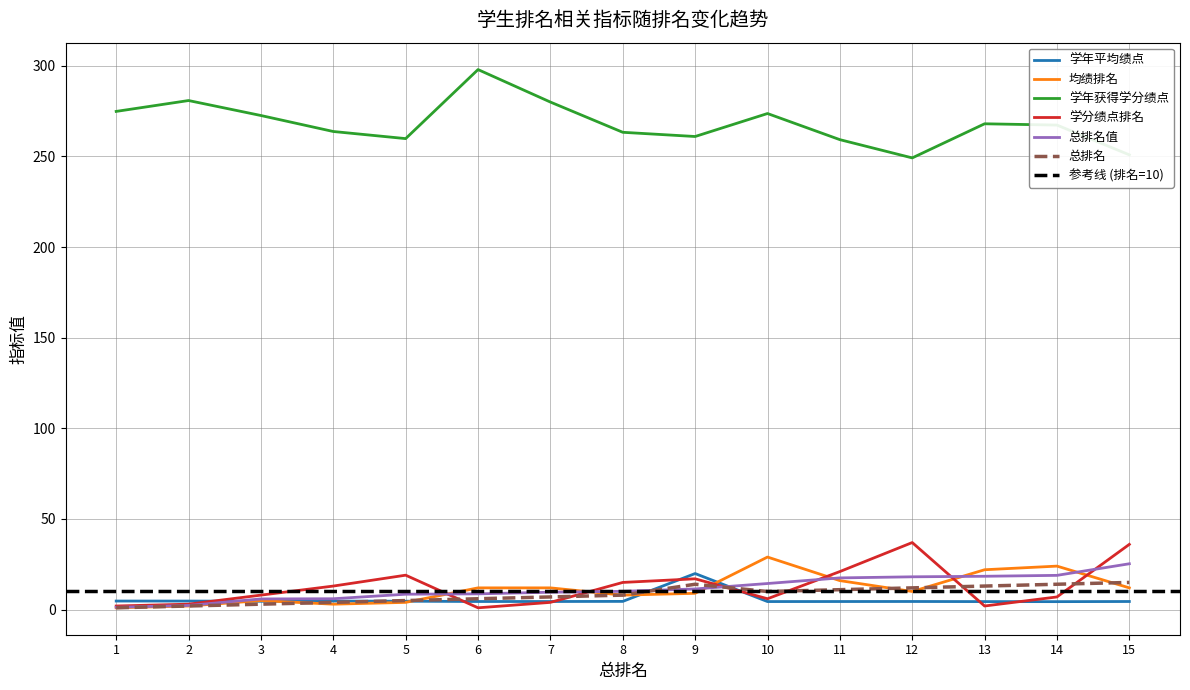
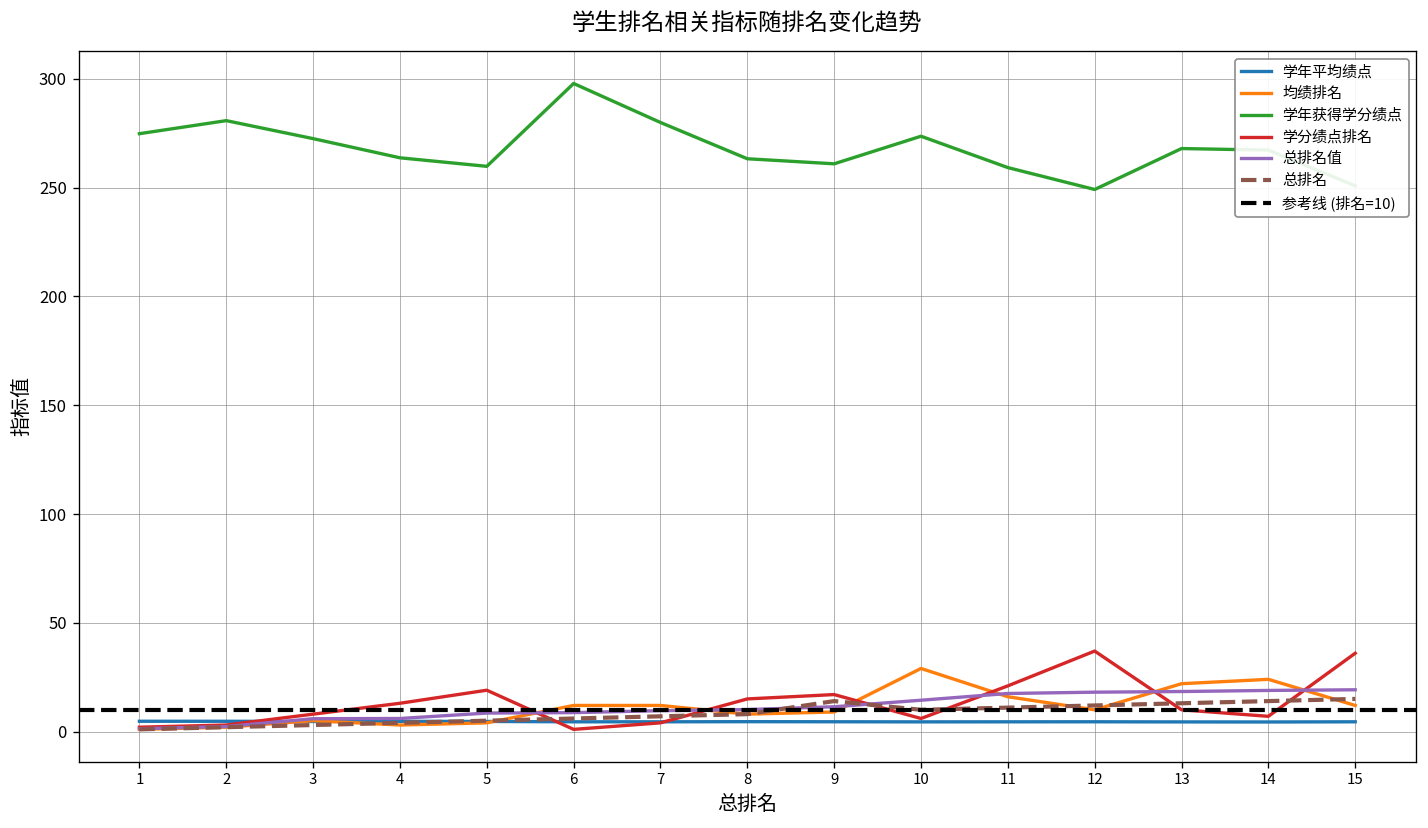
  {
    "学年平均绩点": {
      "1": 5,
      "2": 5,
      "6": 4,
      "8": 5,
-     "9": 20,
+     "9": 5,
      "10": 4,
      "11": 4,
      "12": 4,
      "13": 4,
      "14": 4,
      "15": 4
    },
    "均绩排名": {
      "6": 12,
      "7": 12,
      "9": 9,
      "10": 29,
      "11": 16,
      "12": 10,
      "13": 22,
      "14": 24,
      "15": 12
    },
    "学年获得学分绩点": {
      "1": 275,
      "2": 281,
      "3": 273,
      "4": 264,
      "5": 260,
      "6": 298,
      "7": 280,
      "8": 263,
      "9": 261,
      "10": 274,
      "11": 259,
      "12": 249,
      "13": 268
    },
    "学分绩点排名": {
      "3": 8,
      "4": 13,
      "5": 19,
      "6": 1,
      "8": 15,
      "9": 17,
      "10": 6,
      "11": 21,
      "12": 37,
-     "13": 2,
+     "13": 10,
      "14": 7,
      "15": 36
    },
    "总排名值": {
      "5": 9,
      "6": 9,
      "7": 10,
      "8": 10,
      "9": 11,
      "10": 14,
      "11": 18,
      "12": 18,
      "13": 18,
      "14": 19,
-     "15": 25
+     "15": 19
    },
    "总排名": {
      "3": 3,
      "6": 6,
      "7": 7,
      "9": 14,
      "10": 10,
      "11": 11,
      "12": 12,
      "13": 13,
      "14": 14,
      "15": 15
    }
  }
